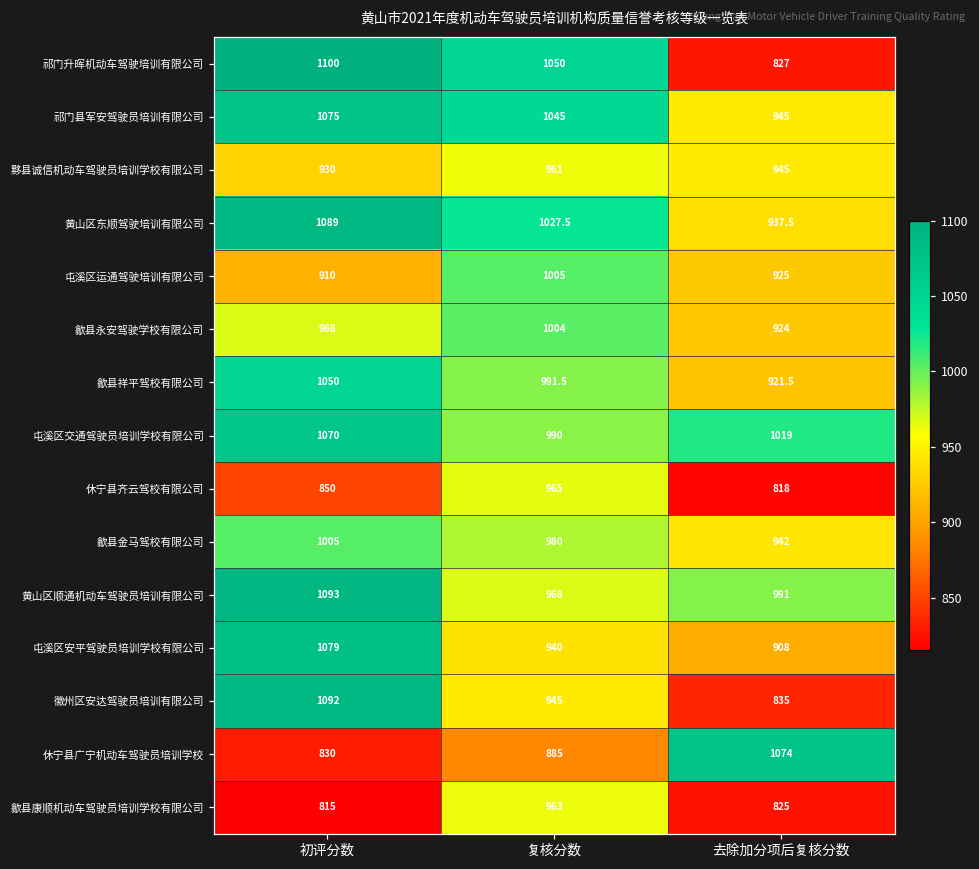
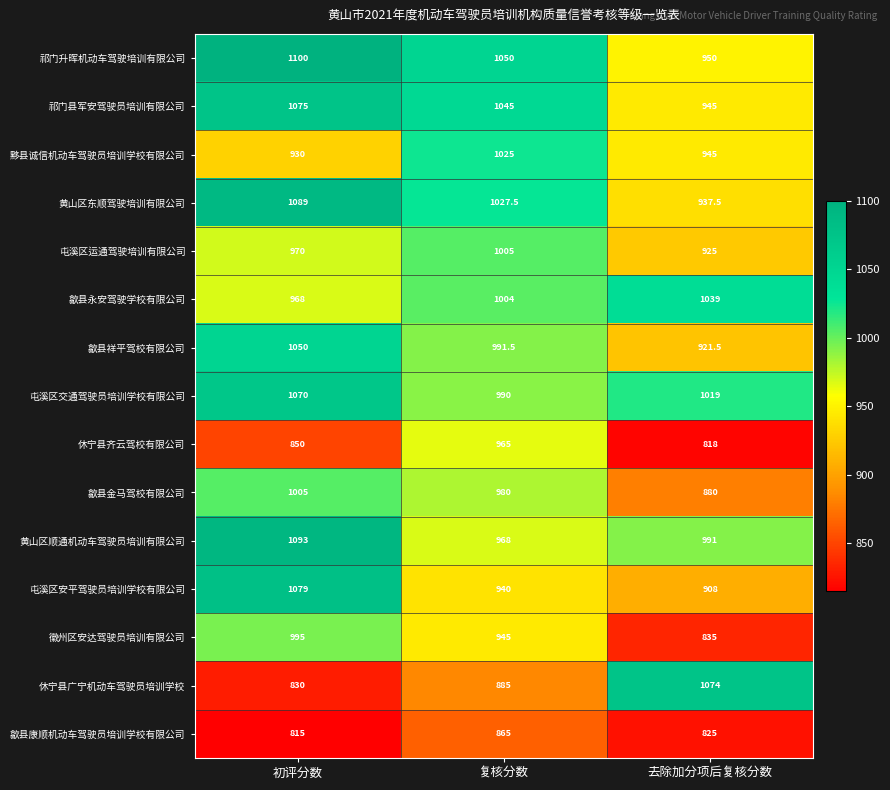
  {
    "祁门升晖机动车驾驶培训有限公司": {
      "初评分数": 1100,
      "复核分数": 1050,
-     "去除加分项后复核分数": 827
+     "去除加分项后复核分数": 950
    },
    "祁门县军安驾驶员培训有限公司": {
      "初评分数": 1075,
      "复核分数": 1045,
      "去除加分项后复核分数": 945
    },
    "黟县诚信机动车驾驶员培训学校有限公司": {
      "初评分数": 930,
-     "复核分数": 961,
+     "复核分数": 1025,
      "去除加分项后复核分数": 945
    },
    "黄山区东顺驾驶培训有限公司": {
      "初评分数": 1089,
      "复核分数": 1027.5,
      "去除加分项后复核分数": 937.5
    },
    "屯溪区运通驾驶培训有限公司": {
-     "初评分数": 910,
+     "初评分数": 970,
      "复核分数": 1005,
      "去除加分项后复核分数": 925
    },
    "歙县永安驾驶学校有限公司": {
      "初评分数": 968,
      "复核分数": 1004,
-     "去除加分项后复核分数": 924
+     "去除加分项后复核分数": 1039
    },
    "歙县祥平驾校有限公司": {
      "初评分数": 1050,
      "复核分数": 991.5,
      "去除加分项后复核分数": 921.5
    },
    "屯溪区交通驾驶员培训学校有限公司": {
      "初评分数": 1070,
      "复核分数": 990,
      "去除加分项后复核分数": 1019
    },
    "休宁县齐云驾校有限公司": {
      "初评分数": 850,
      "复核分数": 965,
      "去除加分项后复核分数": 818
    },
    "歙县金马驾校有限公司": {
      "初评分数": 1005,
      "复核分数": 980,
-     "去除加分项后复核分数": 942
+     "去除加分项后复核分数": 880
    },
    "黄山区顺通机动车驾驶员培训有限公司": {
      "初评分数": 1093,
      "复核分数": 968,
      "去除加分项后复核分数": 991
    },
    "屯溪区安平驾驶员培训学校有限公司": {
      "初评分数": 1079,
      "复核分数": 940,
      "去除加分项后复核分数": 908
    },
    "徽州区安达驾驶员培训有限公司": {
-     "初评分数": 1092,
+     "初评分数": 995,
      "复核分数": 945,
      "去除加分项后复核分数": 835
    },
    "休宁县广宁机动车驾驶员培训学校": {
      "初评分数": 830,
      "复核分数": 885,
      "去除加分项后复核分数": 1074
    },
    "歙县康顺机动车驾驶员培训学校有限公司": {
      "初评分数": 815,
-     "复核分数": 963,
+     "复核分数": 865,
      "去除加分项后复核分数": 825
    }
  }
